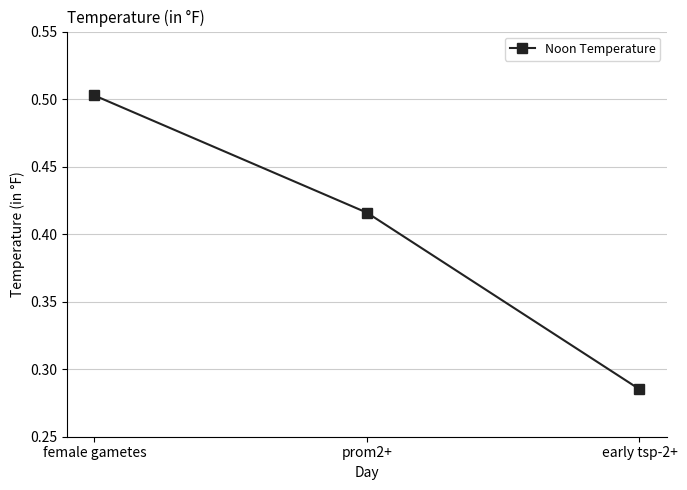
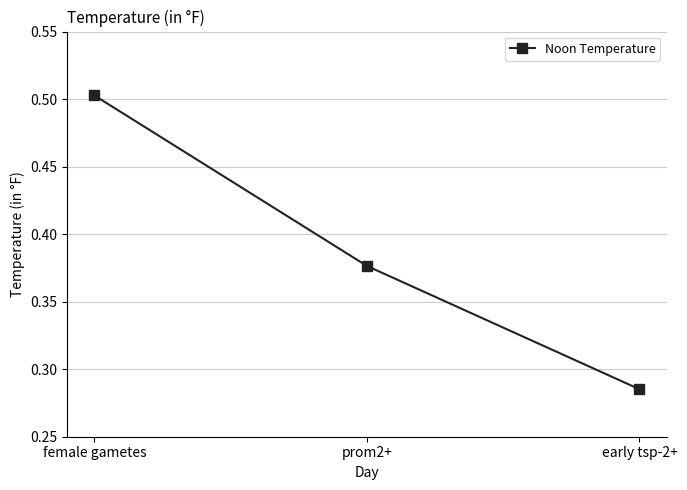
  {
    "female gametes": 0.503,
-   "prom2+": 0.416,
+   "prom2+": 0.376,
    "early tsp-2+": 0.285
  }
